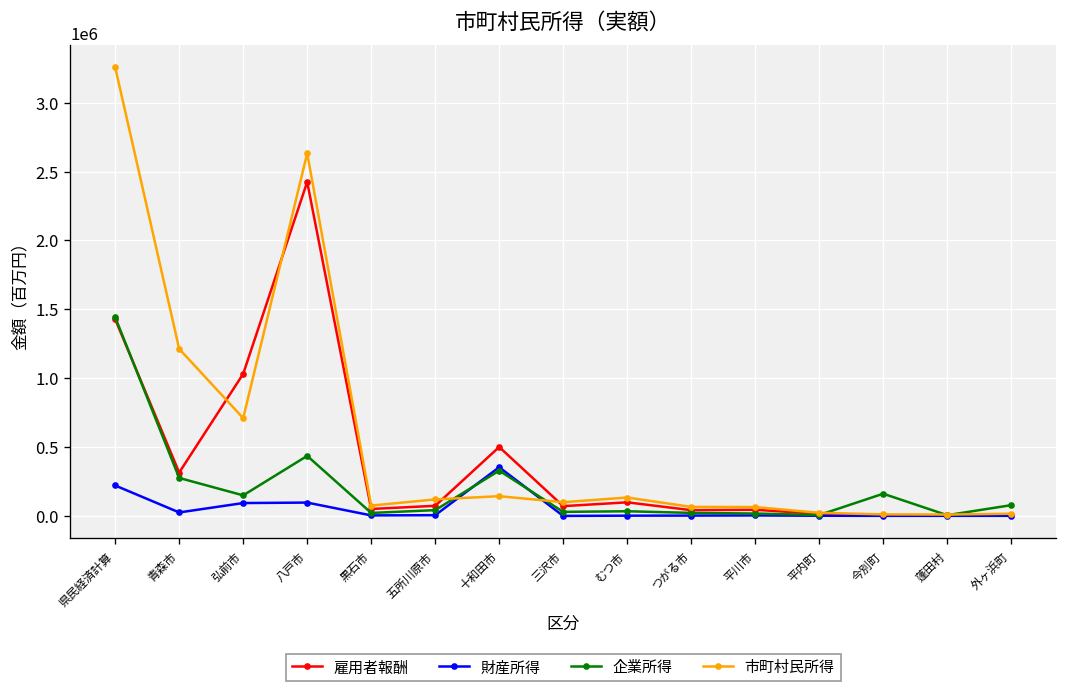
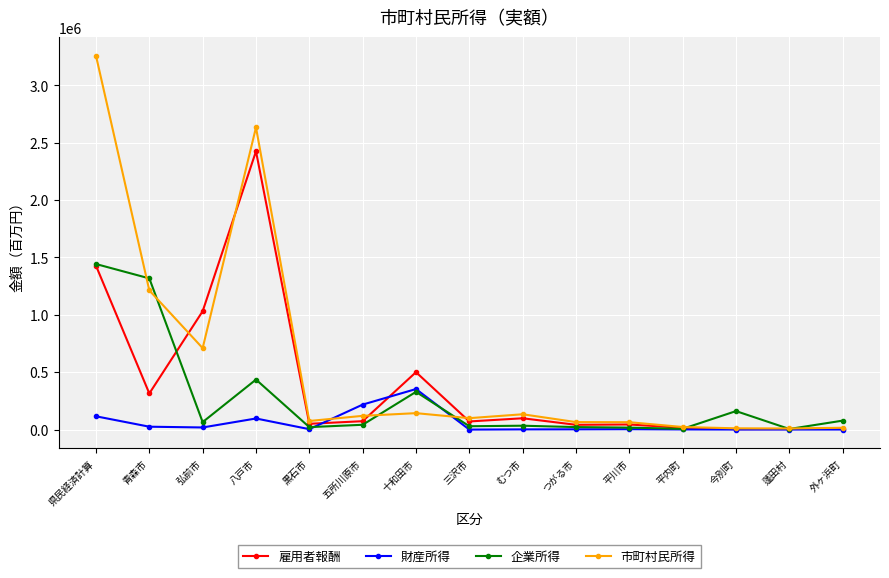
  {
    "雇用者報酬": {
      "青森市": 310000,
      "弘前市": 1030000,
      "八戸市": 2420000,
      "黒石市": 50000,
      "五所川原市": 70000,
      "十和田市": 500000,
      "三沢市": 70000,
      "むつ市": 100000
    },
    "財産所得": {
-     "県民経済計算": 220000,
+     "県民経済計算": 120000,
      "青森市": 20000,
-     "弘前市": 90000,
+     "弘前市": 20000,
      "八戸市": 100000,
-     "五所川原市": 0,
+     "五所川原市": 220000,
      "十和田市": 350000,
      "三沢市": 0,
      "むつ市": 0
    },
    "企業所得": {
-     "青森市": 280000,
-     "弘前市": 150000,
+     "青森市": 1320000,
+     "弘前市": 60000,
      "八戸市": 440000,
      "五所川原市": 40000,
      "十和田市": 330000,
      "三沢市": 30000,
      "むつ市": 30000,
      "今別町": 160000,
      "外ヶ浜町": 80000
    },
    "市町村民所得": {
      "県民経済計算": 3260000,
      "青森市": 1210000,
      "弘前市": 710000,
      "八戸市": 2630000,
      "黒石市": 70000,
      "五所川原市": 120000,
      "十和田市": 140000,
      "三沢市": 100000,
      "むつ市": 130000,
      "つがる市": 70000
    }
  }
